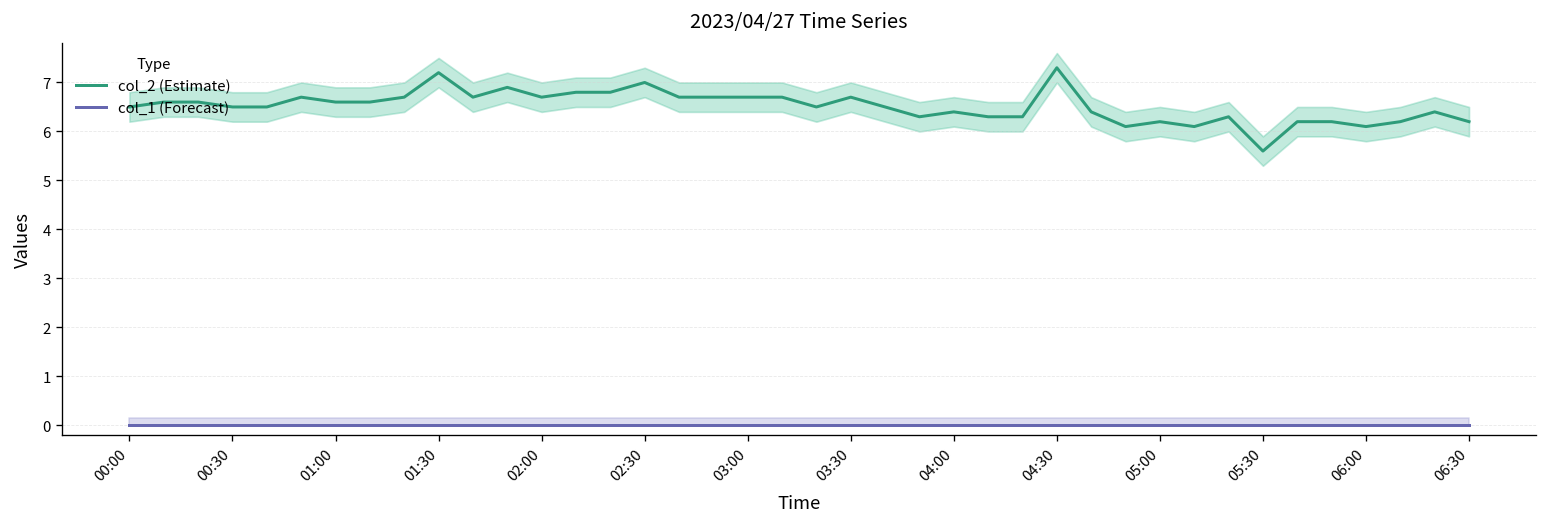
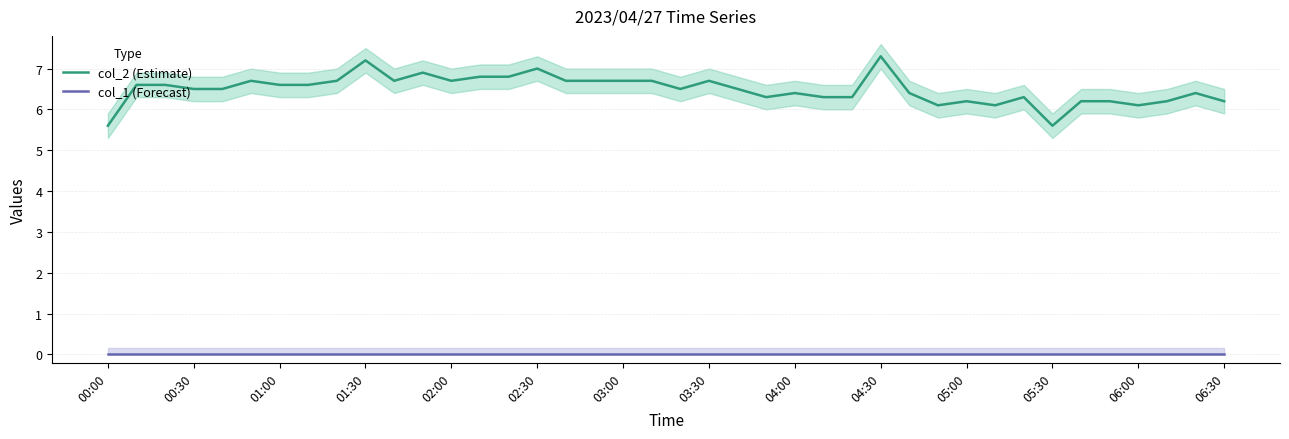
  {
    "col_2 (Estimate)": {
-     "00:00": 6.5,
+     "00:00": 5.6,
      "00:30": 6.5,
      "01:00": 6.6,
      "01:30": 7.2,
      "02:00": 6.7,
      "02:30": 7.0,
      "03:00": 6.7,
      "03:30": 6.7,
      "04:00": 6.4,
      "04:30": 7.3,
      "05:00": 6.2,
      "05:30": 5.6,
      "06:00": 6.1,
      "06:30": 6.2
    },
    "col_1 (Forecast)": {
      "00:00": 0.0,
      "00:30": 0.0,
      "01:00": 0.0,
      "01:30": 0.0,
      "02:00": 0.0,
      "02:30": 0.0,
      "03:00": 0.0,
      "03:30": 0.0,
      "04:00": 0.0,
      "04:30": 0.0,
      "05:00": 0.0,
      "05:30": 0.0,
      "06:00": 0.0,
      "06:30": 0.0
    }
  }
